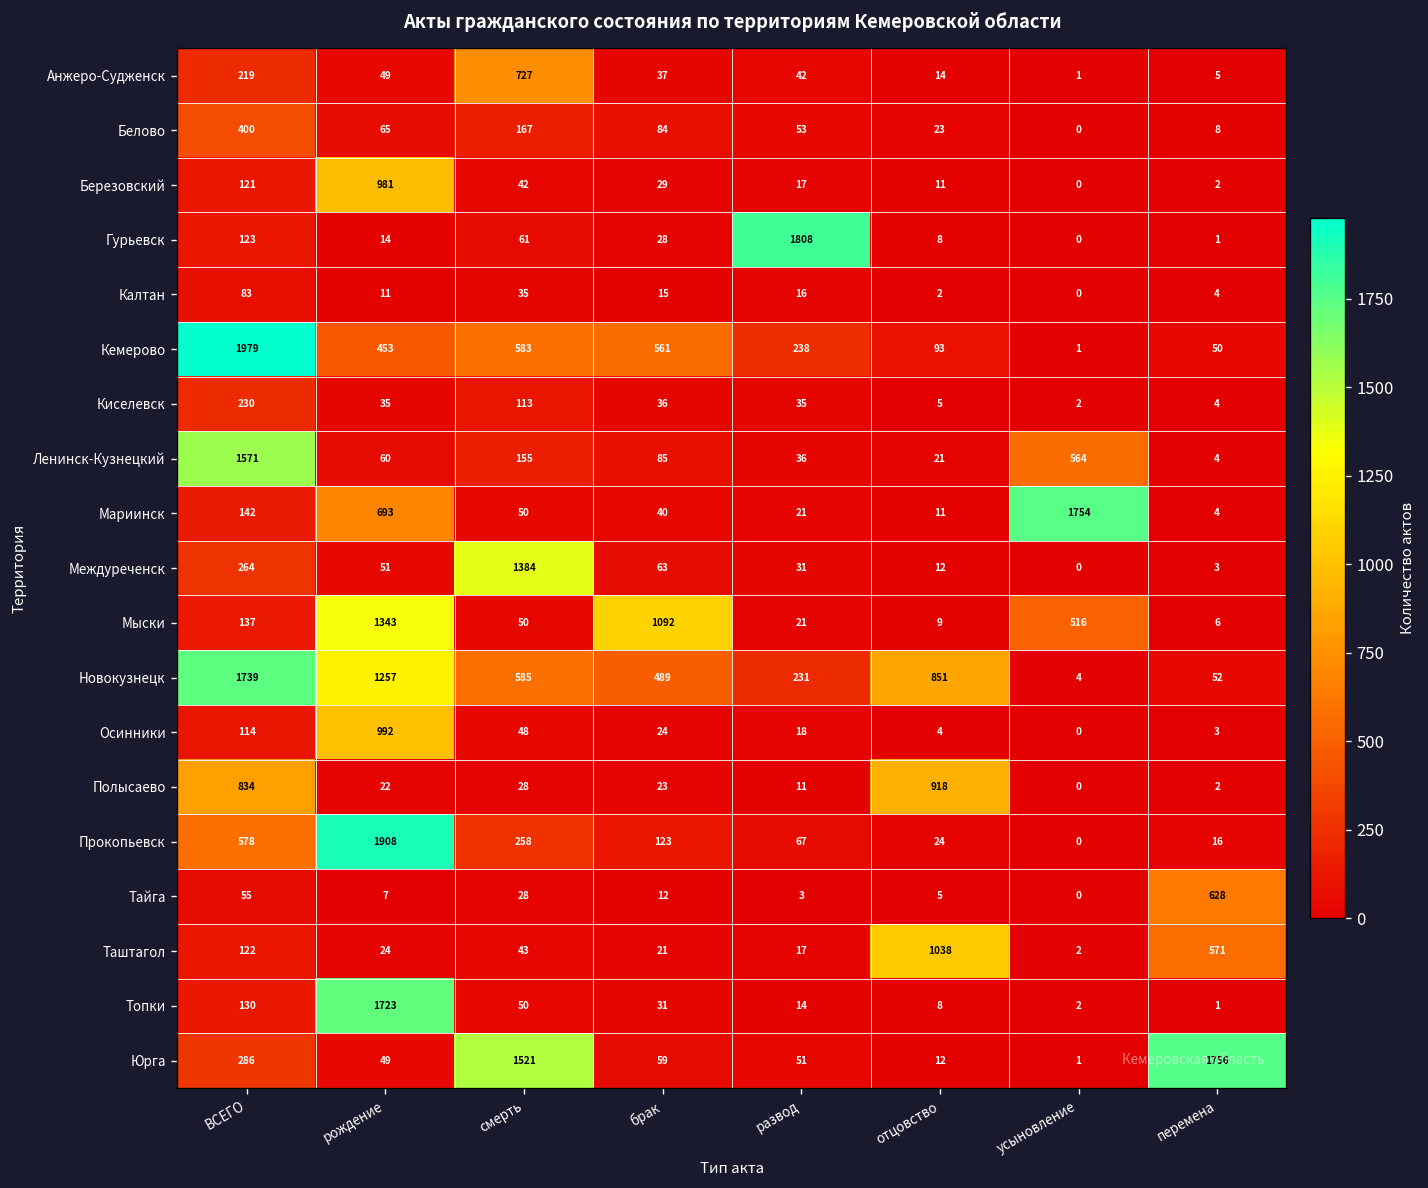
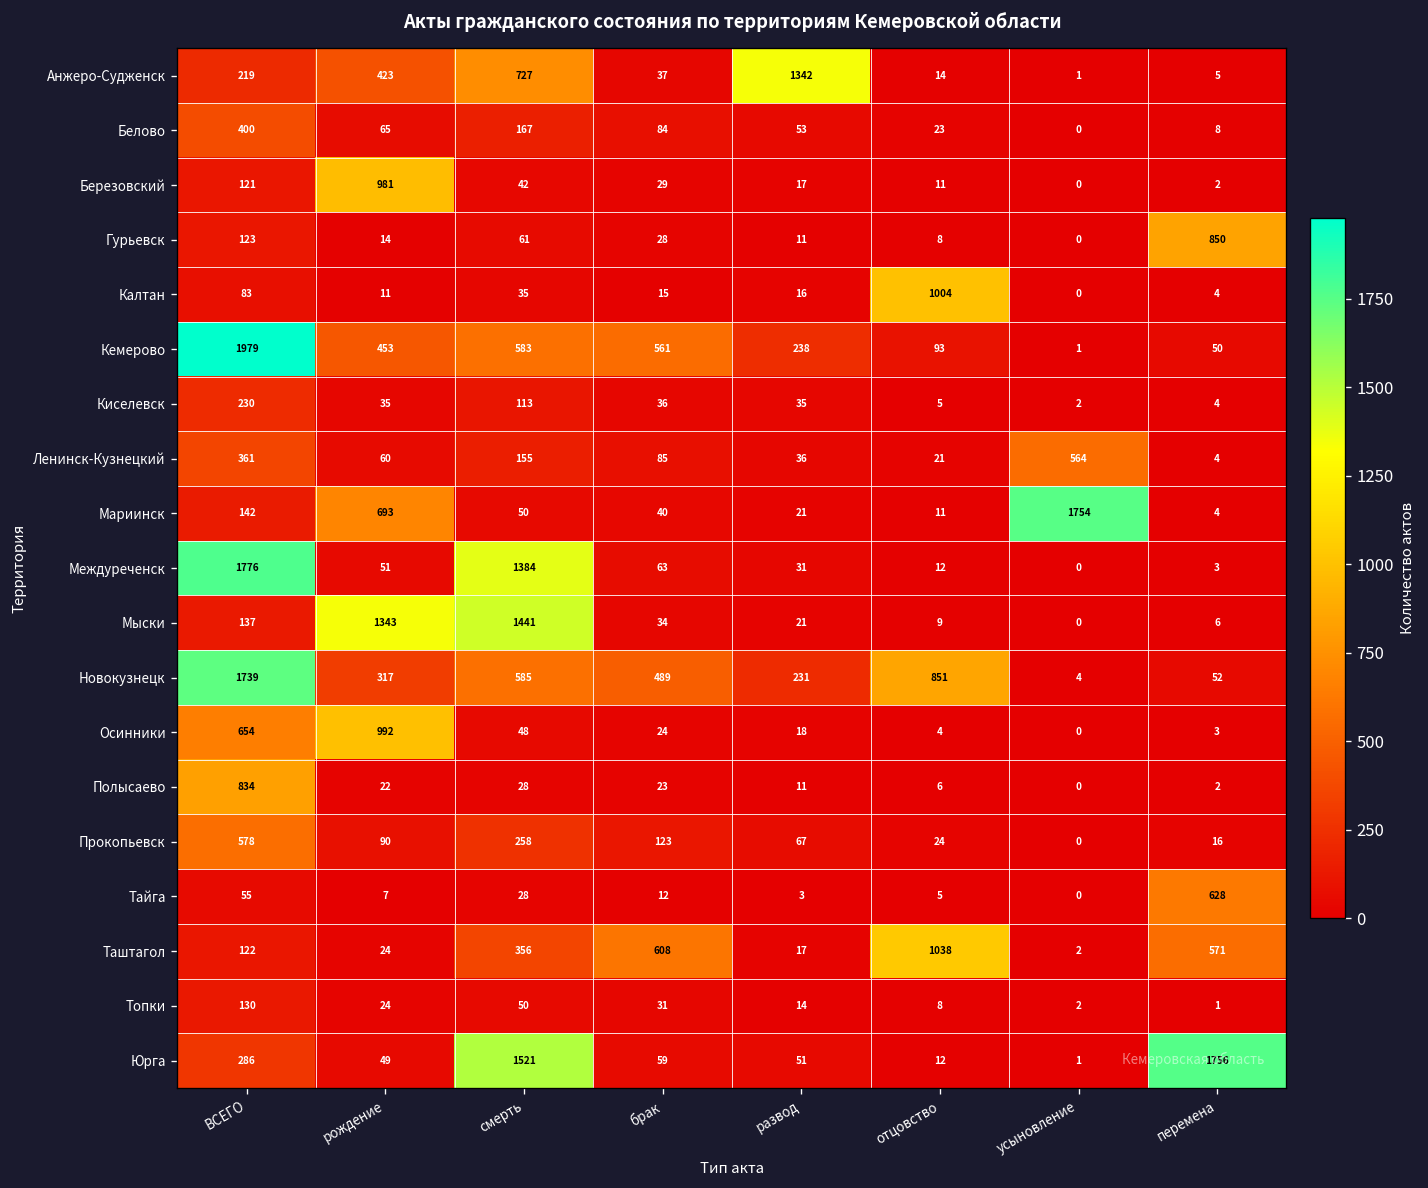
  {
    "Анжеро-Судженск": {
      "ВСЕГО": 219,
-     "рождение": 49,
+     "рождение": 423,
      "смерть": 727,
      "брак": 37,
-     "развод": 42,
+     "развод": 1342,
      "отцовство": 14,
      "усыновление": 1,
      "перемена": 5
    },
    "Белово": {
      "ВСЕГО": 400,
      "рождение": 65,
      "смерть": 167,
      "брак": 84,
      "развод": 53,
      "отцовство": 23,
      "усыновление": 0,
      "перемена": 8
    },
    "Березовский": {
      "ВСЕГО": 121,
      "рождение": 981,
      "смерть": 42,
      "брак": 29,
      "развод": 17,
      "отцовство": 11,
      "усыновление": 0,
      "перемена": 2
    },
    "Гурьевск": {
      "ВСЕГО": 123,
      "рождение": 14,
      "смерть": 61,
      "брак": 28,
-     "развод": 1808,
+     "развод": 11,
      "отцовство": 8,
      "усыновление": 0,
-     "перемена": 1
+     "перемена": 850
    },
    "Калтан": {
      "ВСЕГО": 83,
      "рождение": 11,
      "смерть": 35,
      "брак": 15,
      "развод": 16,
-     "отцовство": 2,
+     "отцовство": 1004,
      "усыновление": 0,
      "перемена": 4
    },
    "Кемерово": {
      "ВСЕГО": 1979,
      "рождение": 453,
      "смерть": 583,
      "брак": 561,
      "развод": 238,
      "отцовство": 93,
      "усыновление": 1,
      "перемена": 50
    },
    "Киселевск": {
      "ВСЕГО": 230,
      "рождение": 35,
      "смерть": 113,
      "брак": 36,
      "развод": 35,
      "отцовство": 5,
      "усыновление": 2,
      "перемена": 4
    },
    "Ленинск-Кузнецкий": {
-     "ВСЕГО": 1571,
+     "ВСЕГО": 361,
      "рождение": 60,
      "смерть": 155,
      "брак": 85,
      "развод": 36,
      "отцовство": 21,
      "усыновление": 564,
      "перемена": 4
    },
    "Мариинск": {
      "ВСЕГО": 142,
      "рождение": 693,
      "смерть": 50,
      "брак": 40,
      "развод": 21,
      "отцовство": 11,
      "усыновление": 1754,
      "перемена": 4
    },
    "Междуреченск": {
-     "ВСЕГО": 264,
+     "ВСЕГО": 1776,
      "рождение": 51,
      "смерть": 1384,
      "брак": 63,
      "развод": 31,
      "отцовство": 12,
      "усыновление": 0,
      "перемена": 3
    },
    "Мыски": {
      "ВСЕГО": 137,
      "рождение": 1343,
-     "смерть": 50,
-     "брак": 1092,
+     "смерть": 1441,
+     "брак": 34,
      "развод": 21,
      "отцовство": 9,
-     "усыновление": 516,
+     "усыновление": 0,
      "перемена": 6
    },
    "Новокузнецк": {
      "ВСЕГО": 1739,
-     "рождение": 1257,
+     "рождение": 317,
      "смерть": 585,
      "брак": 489,
      "развод": 231,
      "отцовство": 851,
      "усыновление": 4,
      "перемена": 52
    },
    "Осинники": {
-     "ВСЕГО": 114,
+     "ВСЕГО": 654,
      "рождение": 992,
      "смерть": 48,
      "брак": 24,
      "развод": 18,
      "отцовство": 4,
      "усыновление": 0,
      "перемена": 3
    },
    "Полысаево": {
      "ВСЕГО": 834,
      "рождение": 22,
      "смерть": 28,
      "брак": 23,
      "развод": 11,
-     "отцовство": 918,
+     "отцовство": 6,
      "усыновление": 0,
      "перемена": 2
    },
    "Прокопьевск": {
      "ВСЕГО": 578,
-     "рождение": 1908,
+     "рождение": 90,
      "смерть": 258,
      "брак": 123,
      "развод": 67,
      "отцовство": 24,
      "усыновление": 0,
      "перемена": 16
    },
    "Тайга": {
      "ВСЕГО": 55,
      "рождение": 7,
      "смерть": 28,
      "брак": 12,
      "развод": 3,
      "отцовство": 5,
      "усыновление": 0,
      "перемена": 628
    },
    "Таштагол": {
      "ВСЕГО": 122,
      "рождение": 24,
-     "смерть": 43,
-     "брак": 21,
+     "смерть": 356,
+     "брак": 608,
      "развод": 17,
      "отцовство": 1038,
      "усыновление": 2,
      "перемена": 571
    },
    "Топки": {
      "ВСЕГО": 130,
-     "рождение": 1723,
+     "рождение": 24,
      "смерть": 50,
      "брак": 31,
      "развод": 14,
      "отцовство": 8,
      "усыновление": 2,
      "перемена": 1
    },
    "Юрга": {
      "ВСЕГО": 286,
      "рождение": 49,
      "смерть": 1521,
      "брак": 59,
      "развод": 51,
      "отцовство": 12,
      "усыновление": 1
    }
  }
